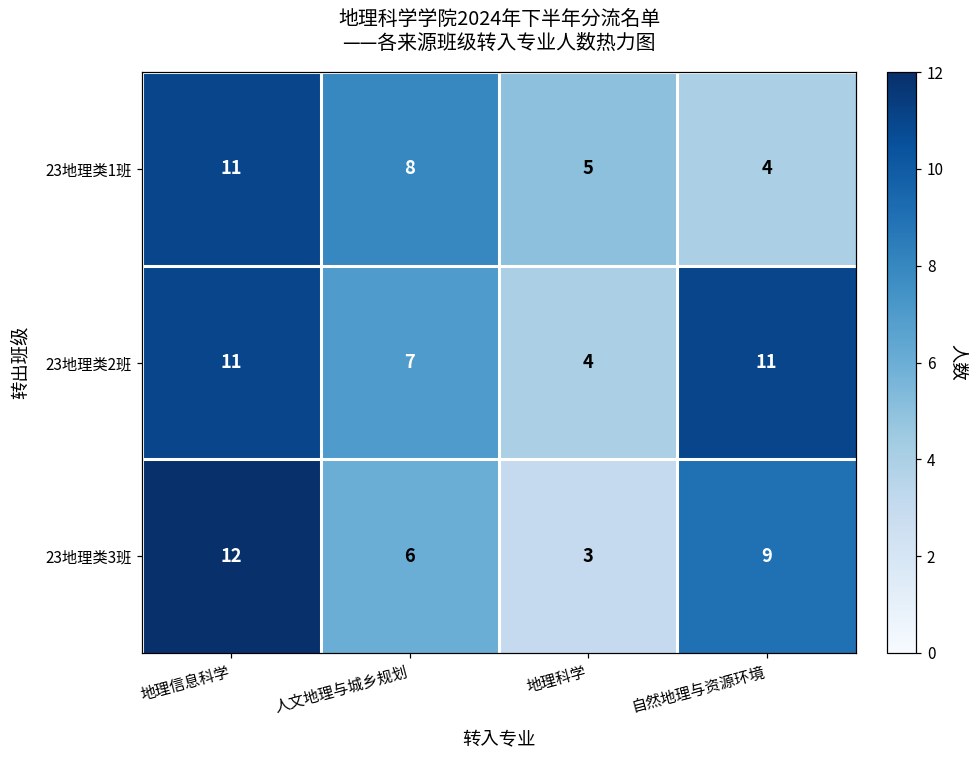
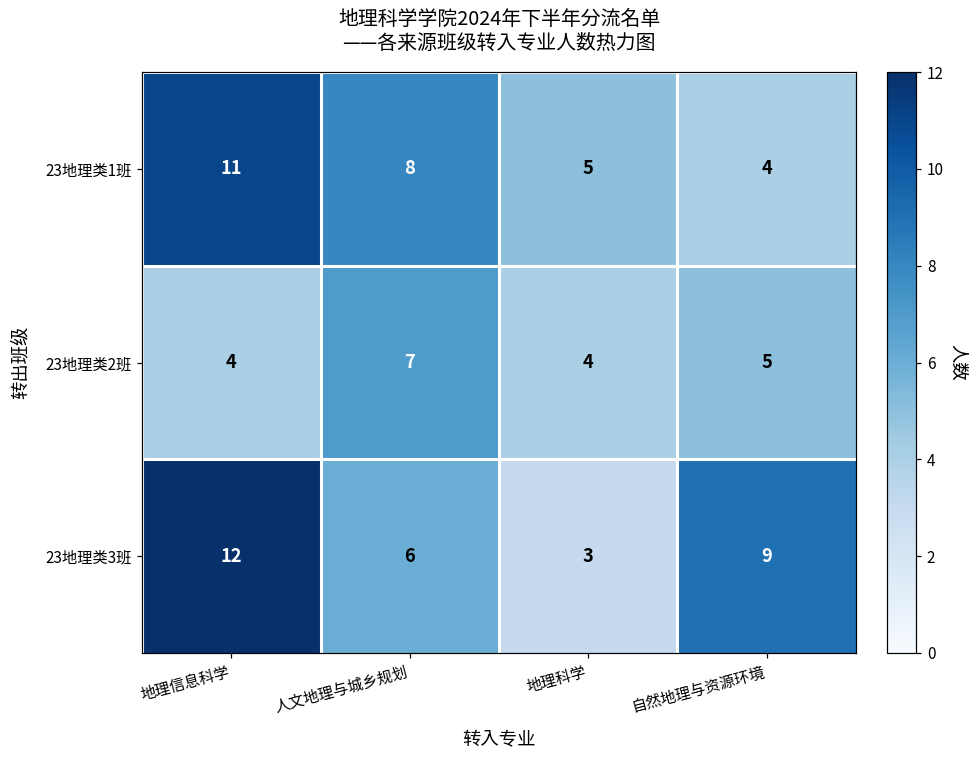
  {
    "23地理类1班": {
      "地理信息科学": 11,
      "人文地理与城乡规划": 8,
      "地理科学": 5,
      "自然地理与资源环境": 4
    },
    "23地理类2班": {
-     "地理信息科学": 11,
+     "地理信息科学": 4,
      "人文地理与城乡规划": 7,
      "地理科学": 4,
-     "自然地理与资源环境": 11
+     "自然地理与资源环境": 5
    },
    "23地理类3班": {
      "地理信息科学": 12,
      "人文地理与城乡规划": 6,
      "地理科学": 3,
      "自然地理与资源环境": 9
    }
  }
